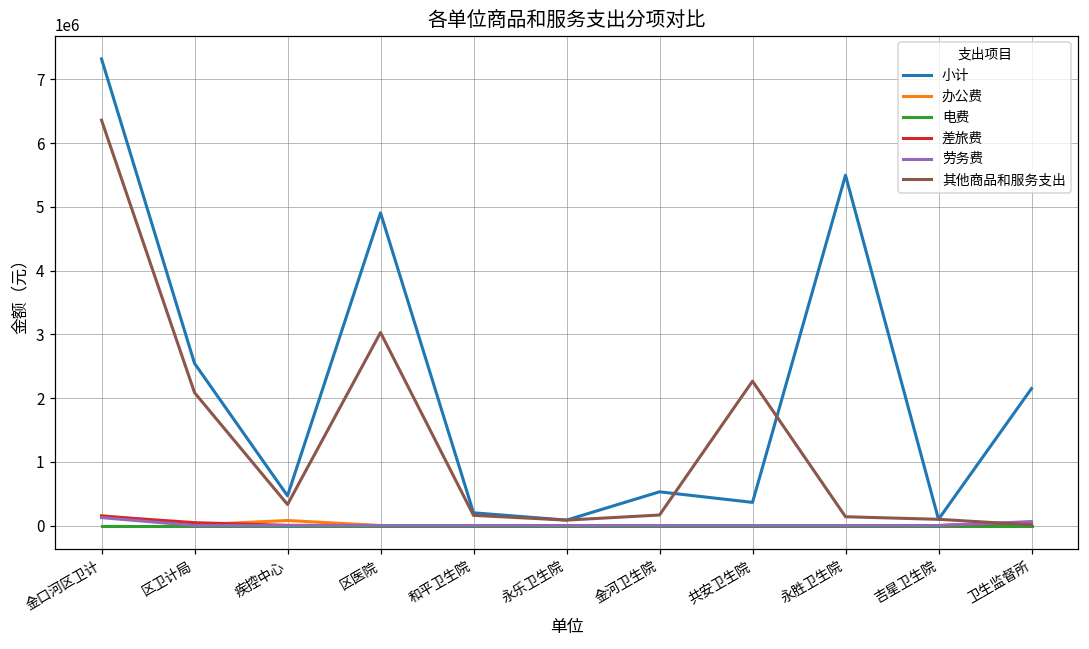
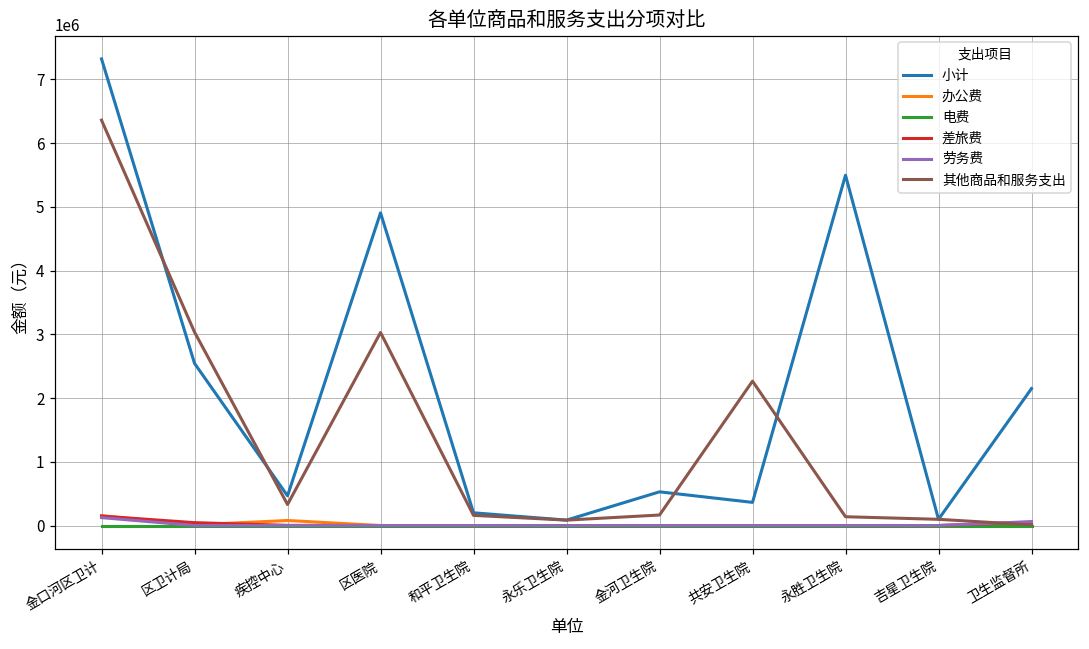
  {
    "小计": {
      "金口河区卫计": 7300000,
      "区卫计局": 2500000,
      "疾控中心": 500000,
      "区医院": 4900000,
      "金河卫生院": 500000,
      "共安卫生院": 400000,
      "永胜卫生院": 5500000,
      "卫生监督所": 2100000
    },
    "办公费": {
      "疾控中心": 100000
    },
    "电费": {
      "金口河区卫计": 0
    },
    "其他商品和服务支出": {
      "金口河区卫计": 6400000,
-     "区卫计局": 2100000,
+     "区卫计局": 3000000,
      "疾控中心": 300000,
      "区医院": 3000000,
      "金河卫生院": 200000,
      "共安卫生院": 2300000,
      "永胜卫生院": 100000
    }
  }
